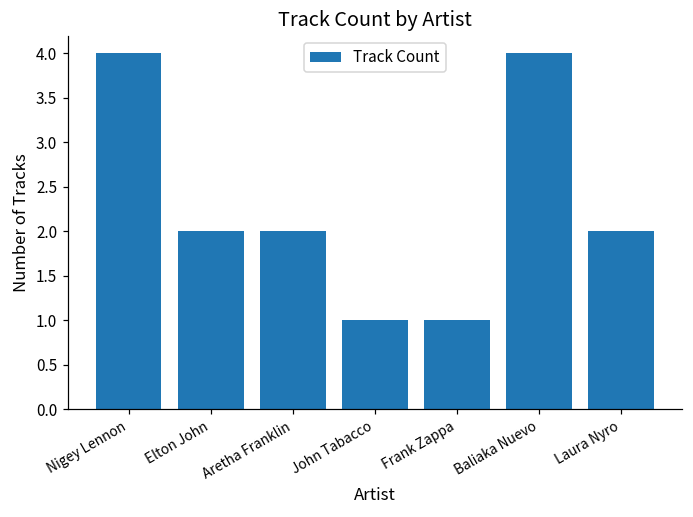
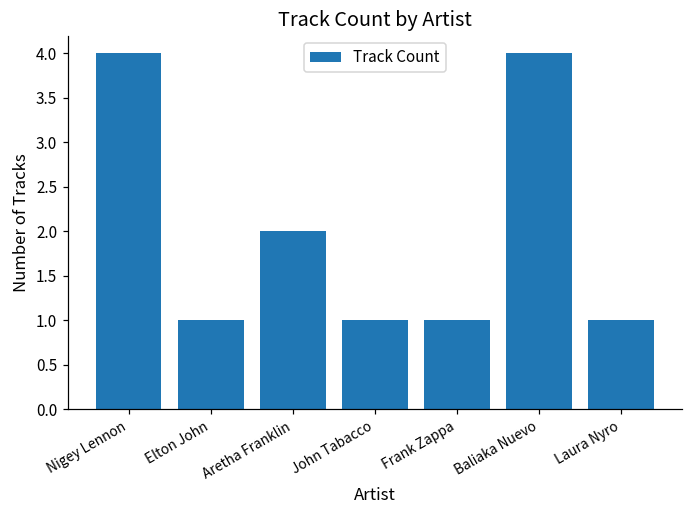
  {
    "Nigey Lennon": 4,
-   "Elton John": 2,
+   "Elton John": 1,
    "Aretha Franklin": 2,
    "John Tabacco": 1,
    "Frank Zappa": 1,
    "Baliaka Nuevo": 4,
-   "Laura Nyro": 2
+   "Laura Nyro": 1
  }
